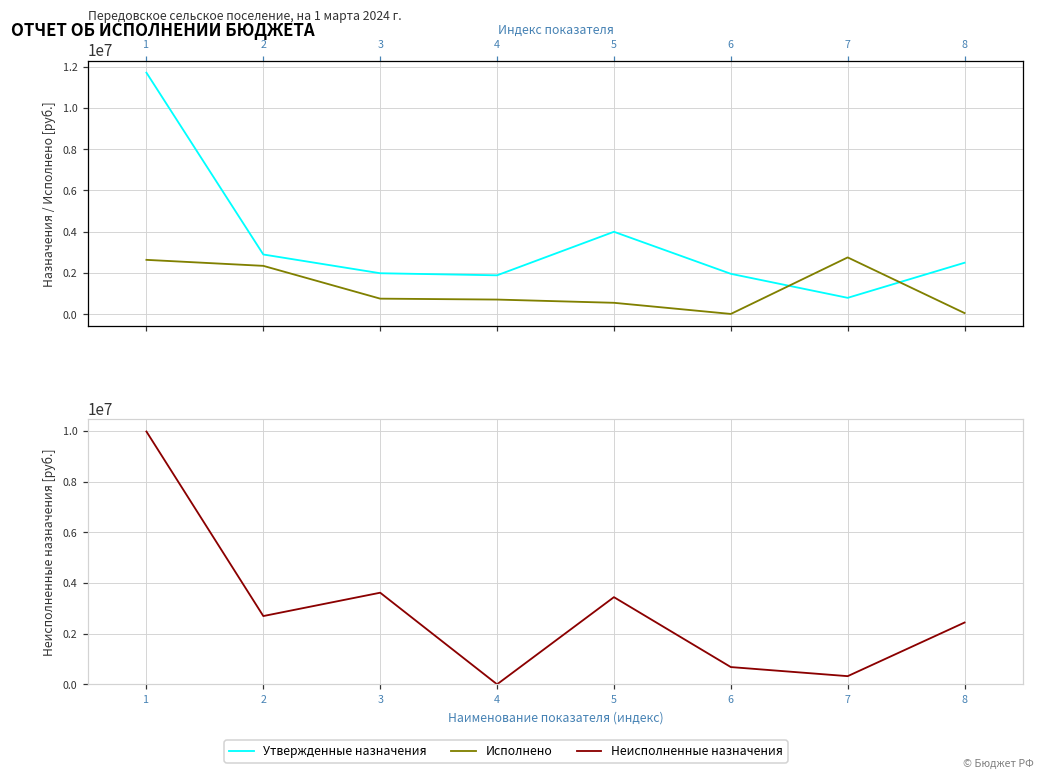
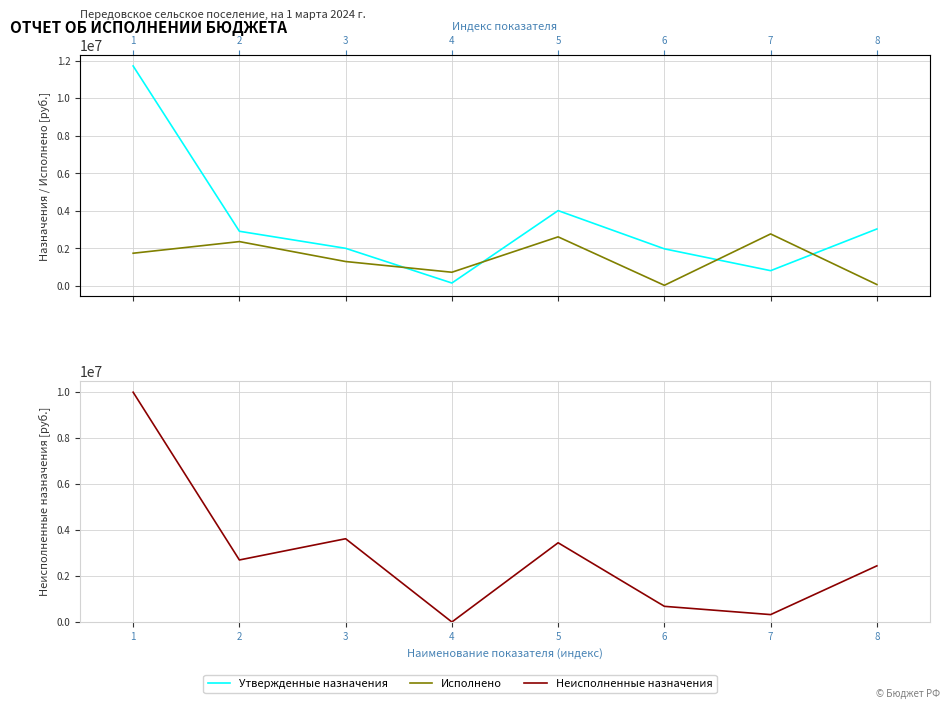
  {
    "Передовское сельское поселение, на 1 марта 2024 г.": {
      "Утвержденные назначения": {
        "1": 11700000,
        "2": 2900000,
        "3": 2000000,
-       "4": 1900000,
+       "4": 100000,
        "5": 4000000,
        "6": 2000000,
        "7": 800000,
-       "8": 2500000
+       "8": 3000000
      },
      "Исполнено": {
-       "1": 2600000,
+       "1": 1700000,
        "2": 2300000,
-       "3": 800000,
+       "3": 1300000,
        "4": 700000,
-       "5": 600000,
+       "5": 2600000,
        "6": 0,
        "7": 2800000,
        "8": 100000
      }
    }
  }
